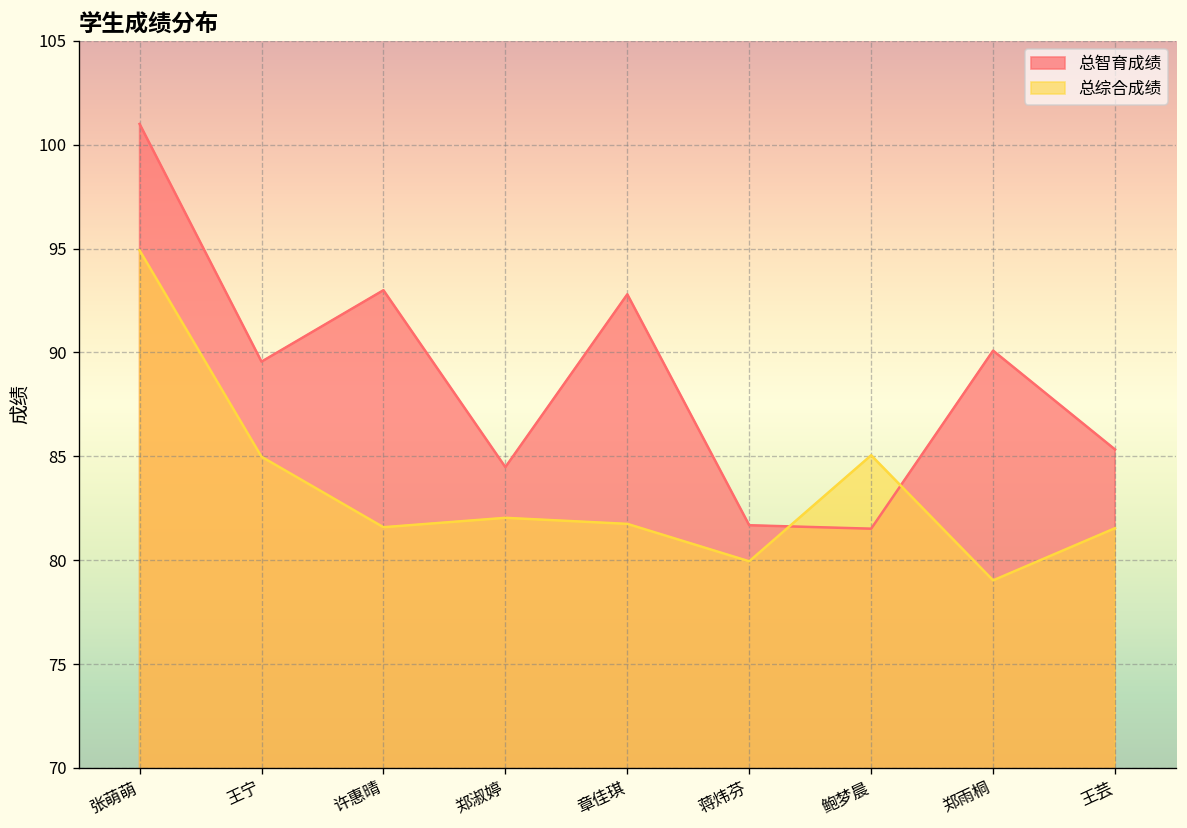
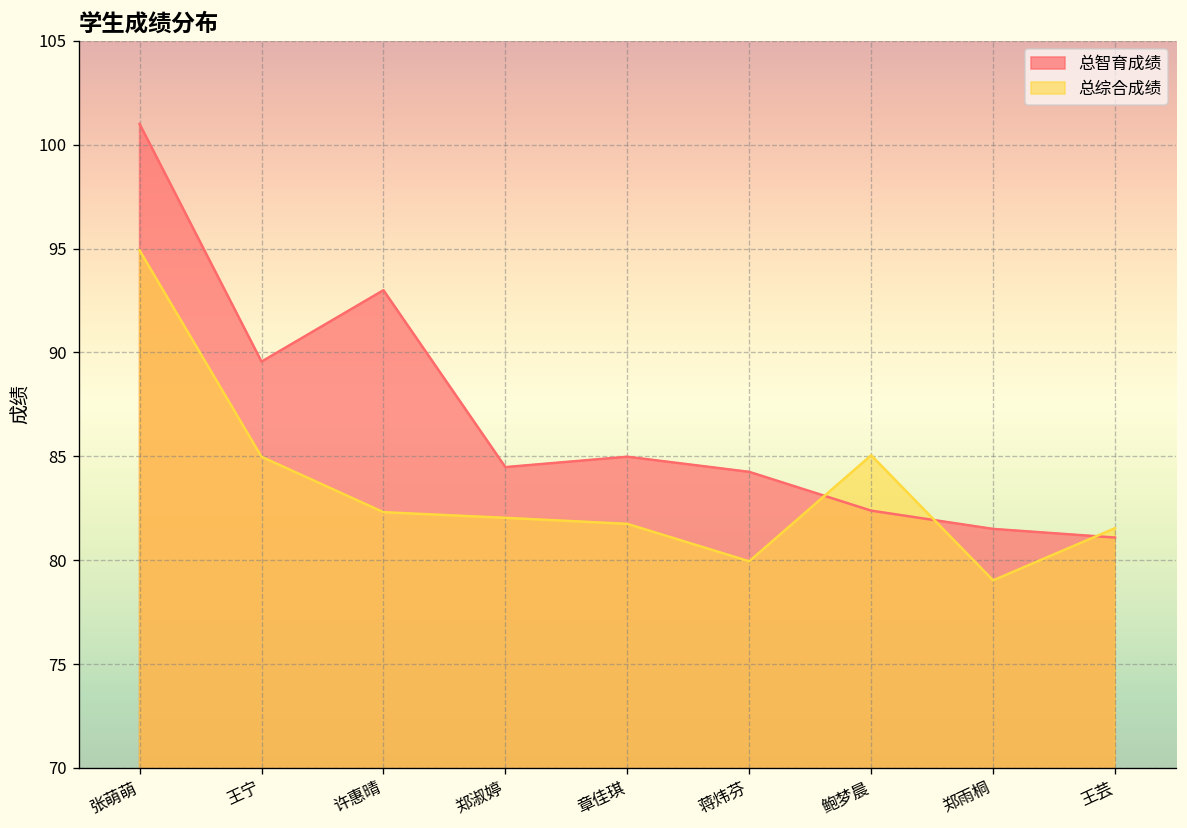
  {
    "总智育成绩": {
      "张萌萌": 101.0,
      "王宁": 89.6,
      "许惠晴": 93.0,
      "郑淑婷": 84.5,
-     "章佳琪": 92.8,
-     "蒋炜芬": 81.7,
-     "鲍梦晨": 81.5,
-     "郑雨桐": 90.1,
-     "王芸": 85.3
+     "章佳琪": 85.0,
+     "蒋炜芬": 84.3,
+     "鲍梦晨": 82.4,
+     "郑雨桐": 81.5,
+     "王芸": 81.1
    },
    "总综合成绩": {
      "张萌萌": 94.9,
      "王宁": 85.0,
-     "许惠晴": 81.6,
+     "许惠晴": 82.3,
      "郑淑婷": 82.0,
      "章佳琪": 81.8,
      "蒋炜芬": 79.9,
      "鲍梦晨": 85.1,
      "郑雨桐": 79.0,
      "王芸": 81.5
    }
  }
